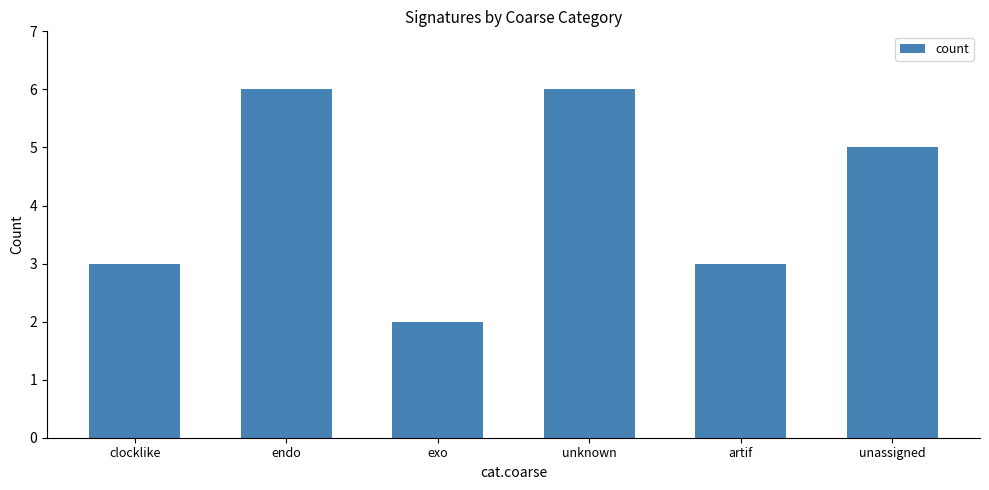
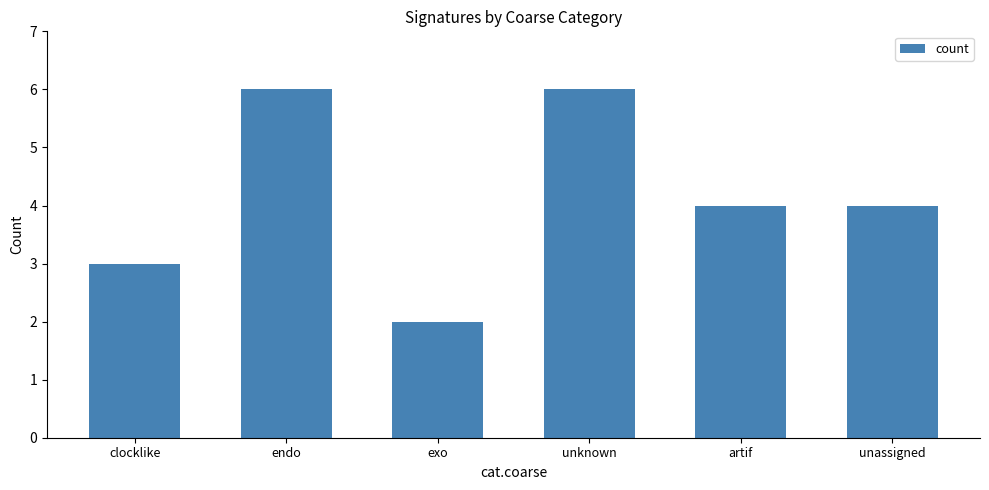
  {
    "clocklike": 3,
    "endo": 6,
    "exo": 2,
    "unknown": 6,
-   "artif": 3,
-   "unassigned": 5
+   "artif": 4,
+   "unassigned": 4
  }
